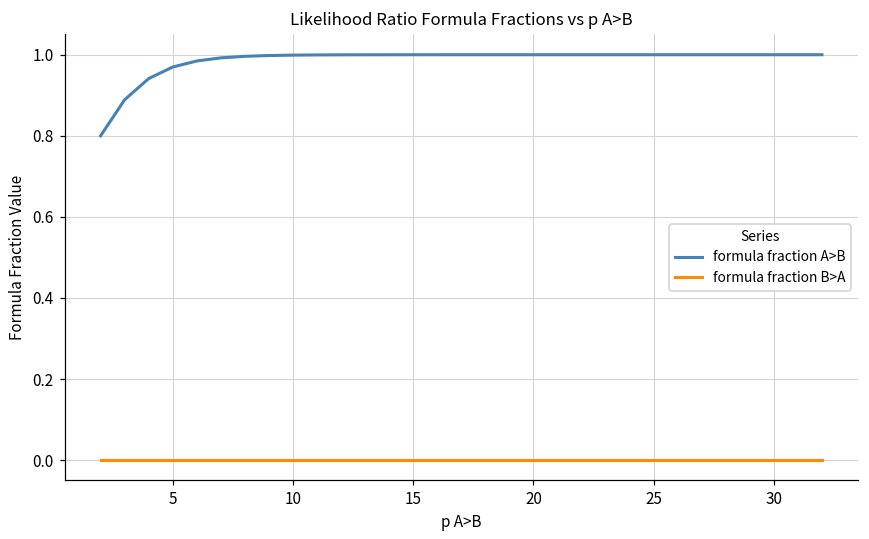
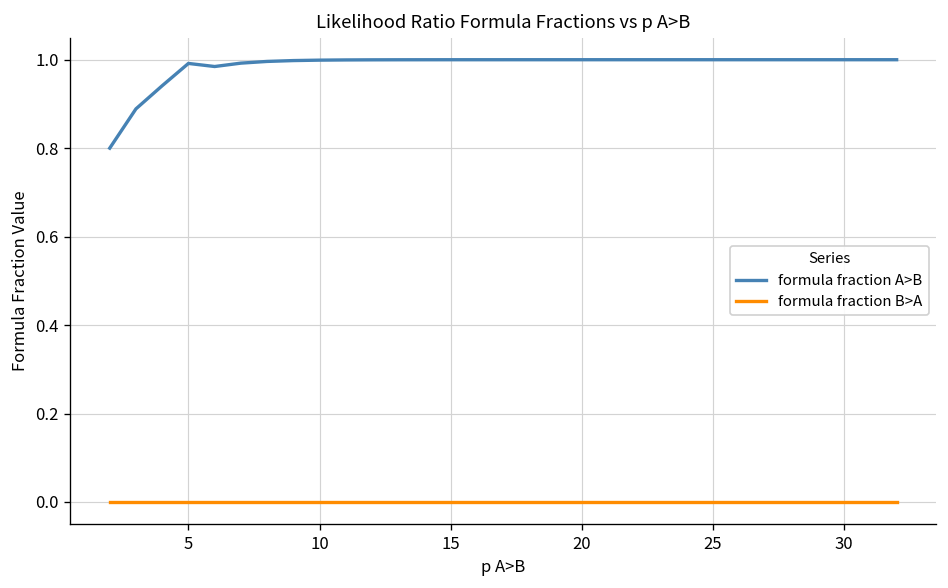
  {
    "formula fraction A>B": {
-     "5": 0.97,
+     "5": 0.99,
      "10": 1.00,
      "15": 1.00,
      "20": 1.00,
      "25": 1.00,
      "30": 1.00
    },
    "formula fraction B>A": {
      "5": 0.00,
      "10": 0.00,
      "15": 0.00,
      "20": 0.00,
      "25": 0.00,
      "30": 0.00
    }
  }
